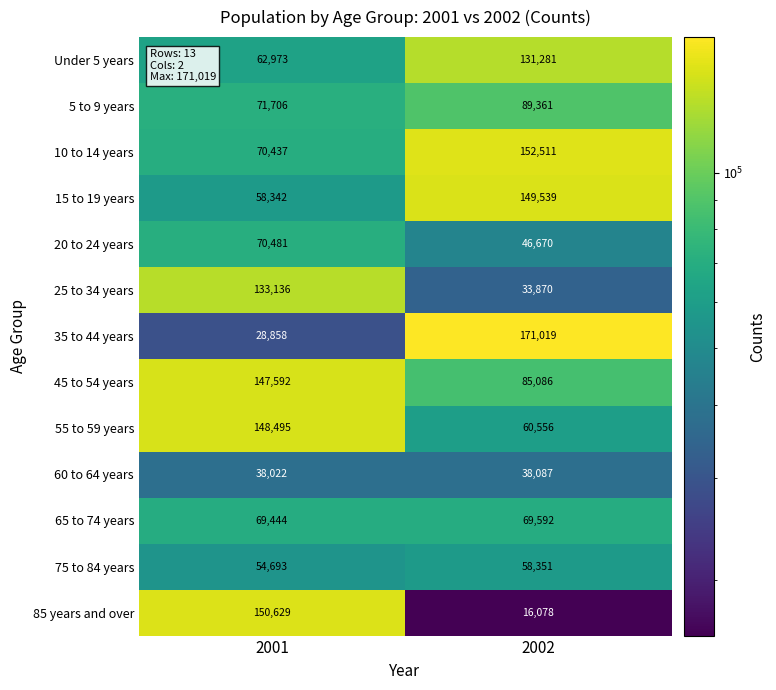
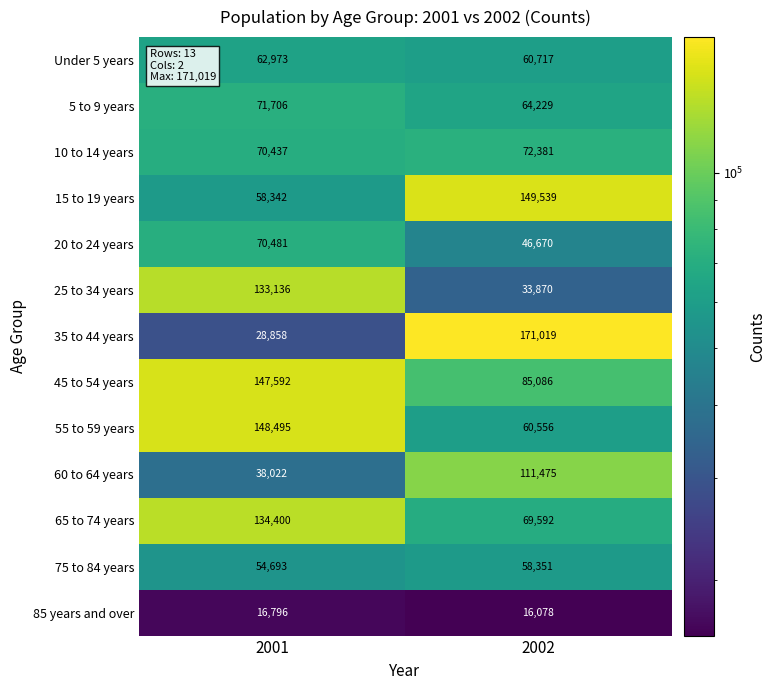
  {
    "Under 5 years": {
      "2001": "62,973",
-     "2002": "131,281"
+     "2002": "60,717"
    },
    "5 to 9 years": {
      "2001": "71,706",
-     "2002": "89,361"
+     "2002": "64,229"
    },
    "10 to 14 years": {
      "2001": "70,437",
-     "2002": "152,511"
+     "2002": "72,381"
    },
    "15 to 19 years": {
      "2001": "58,342",
      "2002": "149,539"
    },
    "20 to 24 years": {
      "2001": "70,481",
      "2002": "46,670"
    },
    "25 to 34 years": {
      "2001": "133,136",
      "2002": "33,870"
    },
    "35 to 44 years": {
      "2001": "28,858",
      "2002": "171,019"
    },
    "45 to 54 years": {
      "2001": "147,592",
      "2002": "85,086"
    },
    "55 to 59 years": {
      "2001": "148,495",
      "2002": "60,556"
    },
    "60 to 64 years": {
      "2001": "38,022",
-     "2002": "38,087"
+     "2002": "111,475"
    },
    "65 to 74 years": {
-     "2001": "69,444",
+     "2001": "134,400",
      "2002": "69,592"
    },
    "75 to 84 years": {
      "2001": "54,693",
      "2002": "58,351"
    },
    "85 years and over": {
-     "2001": "150,629",
+     "2001": "16,796",
      "2002": "16,078"
    }
  }
